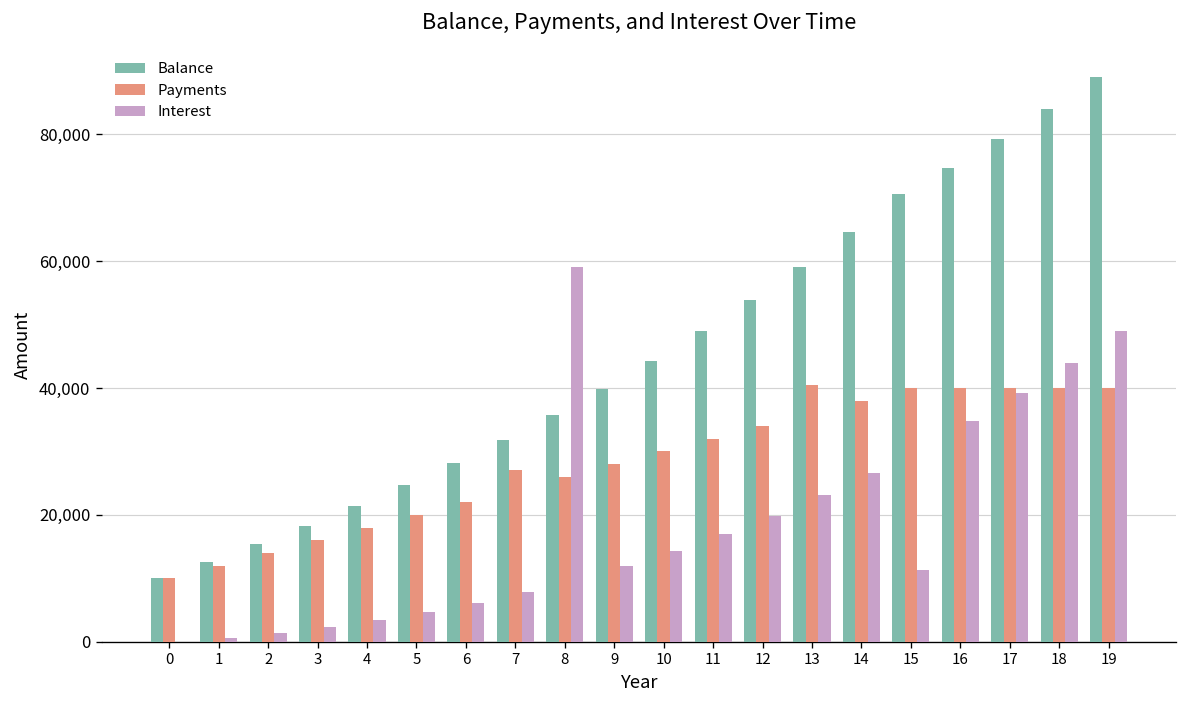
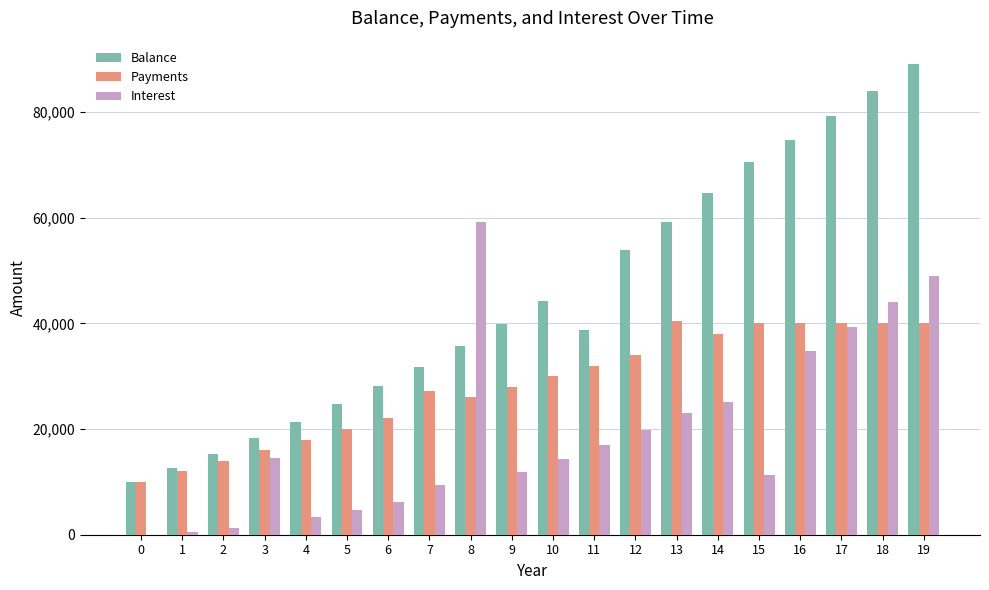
  {
    "Balance": {
      "0": "10,000",
      "1": "13,000",
      "2": "15,000",
      "3": "18,000",
      "4": "21,000",
      "5": "25,000",
      "6": "28,000",
      "7": "32,000",
      "8": "36,000",
      "9": "40,000",
      "10": "44,000",
-     "11": "49,000",
+     "11": "39,000",
      "12": "54,000",
      "13": "59,000",
      "14": "65,000",
      "15": "71,000",
      "16": "75,000",
      "17": "79,000",
      "18": "84,000",
      "19": "89,000"
    },
    "Payments": {
      "0": "10,000",
      "1": "12,000",
      "2": "14,000",
      "3": "16,000",
      "4": "18,000",
      "5": "20,000",
      "6": "22,000",
      "7": "27,000",
      "8": "26,000",
      "9": "28,000",
      "10": "30,000",
      "11": "32,000",
      "12": "34,000",
      "13": "40,000",
      "14": "38,000",
      "15": "40,000",
      "16": "40,000",
      "17": "40,000",
      "18": "40,000",
      "19": "40,000"
    },
    "Interest": {
      "0": "0",
      "1": "1,000",
      "2": "1,000",
-     "3": "2,000",
+     "3": "15,000",
      "4": "3,000",
      "5": "5,000",
      "6": "6,000",
-     "7": "8,000",
+     "7": "9,000",
      "8": "59,000",
      "9": "12,000",
      "10": "14,000",
      "11": "17,000",
      "12": "20,000",
      "13": "23,000",
-     "14": "27,000",
+     "14": "25,000",
      "15": "11,000",
      "16": "35,000",
      "17": "39,000",
      "18": "44,000",
      "19": "49,000"
    }
  }
